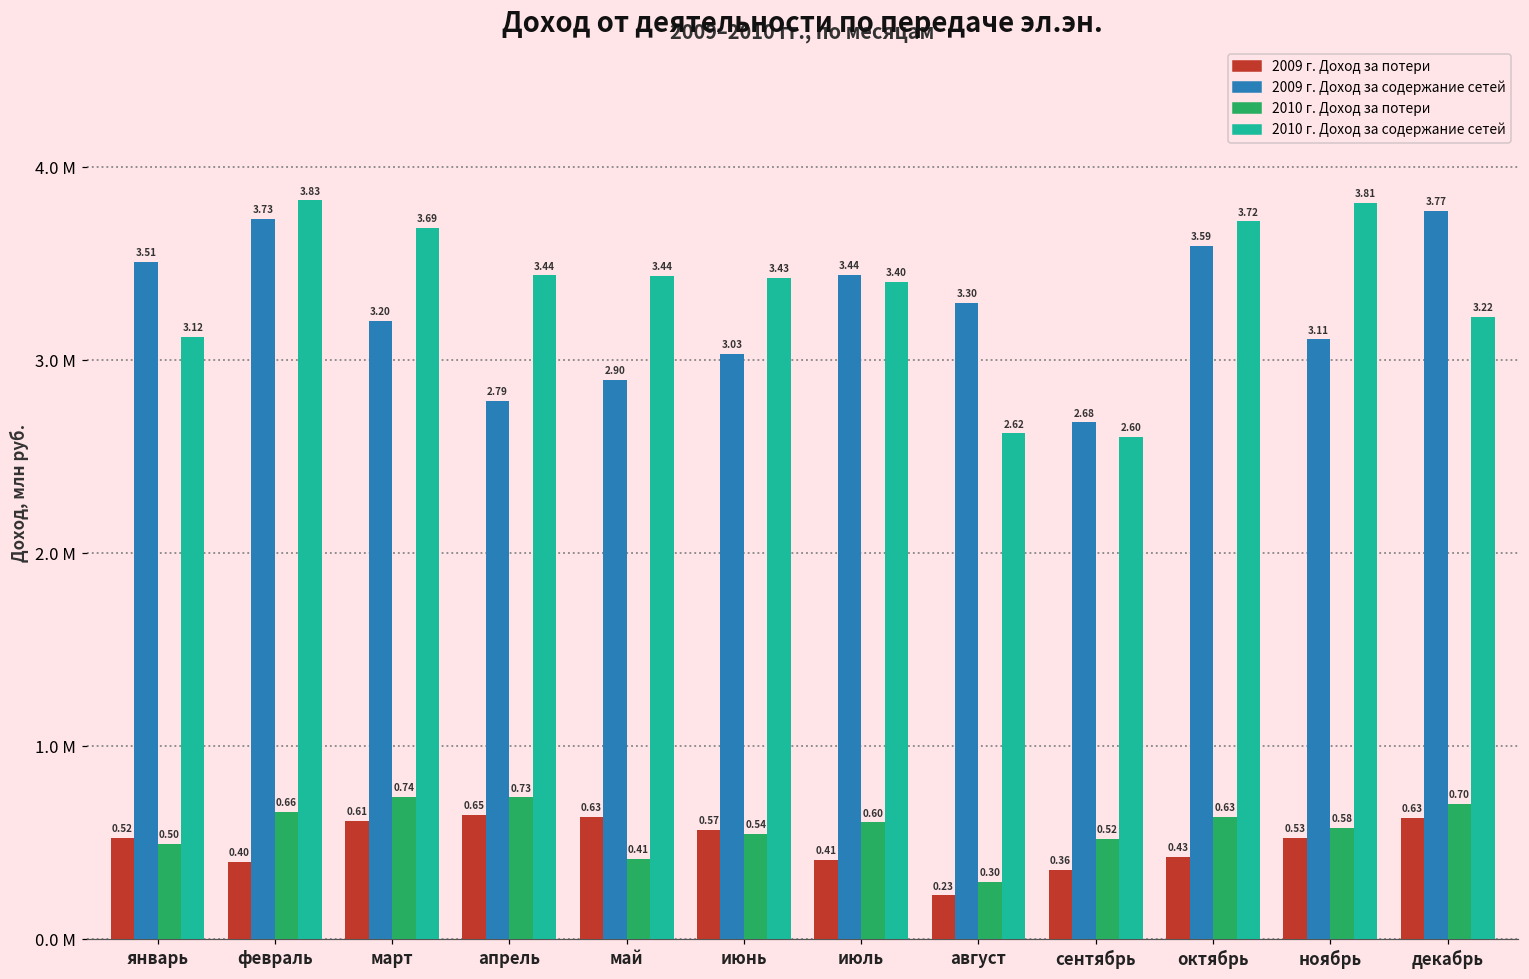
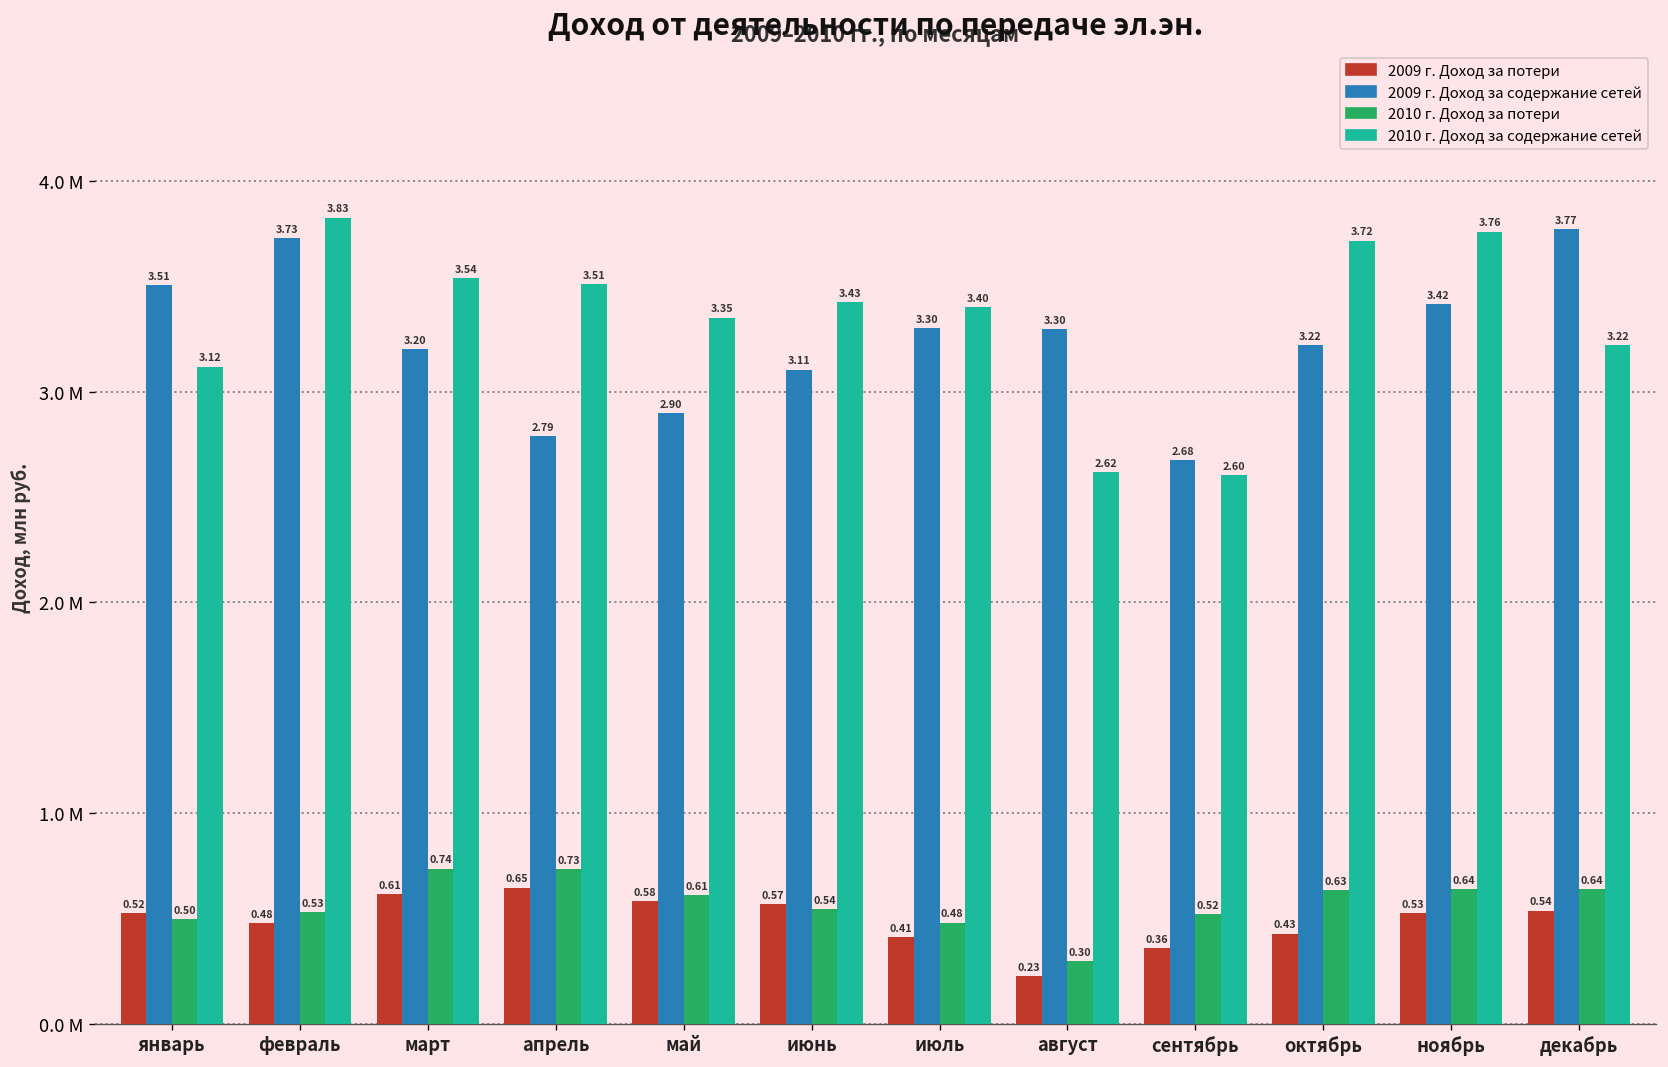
  {
    "2009 г. Доход за потери": {
      "январь": 0.52,
-     "февраль": 0.40,
+     "февраль": 0.48,
      "март": 0.61,
      "апрель": 0.65,
-     "май": 0.63,
+     "май": 0.58,
      "июнь": 0.57,
      "июль": 0.41,
      "август": 0.23,
      "сентябрь": 0.36,
      "октябрь": 0.43,
      "ноябрь": 0.53,
-     "декабрь": 0.63
+     "декабрь": 0.54
    },
    "2009 г. Доход за содержание сетей": {
      "январь": 3.51,
      "февраль": 3.73,
      "март": 3.20,
      "апрель": 2.79,
      "май": 2.90,
-     "июнь": 3.03,
-     "июль": 3.44,
+     "июнь": 3.11,
+     "июль": 3.30,
      "август": 3.30,
      "сентябрь": 2.68,
-     "октябрь": 3.59,
-     "ноябрь": 3.11,
+     "октябрь": 3.22,
+     "ноябрь": 3.42,
      "декабрь": 3.77
    },
    "2010 г. Доход за потери": {
      "январь": 0.50,
-     "февраль": 0.66,
+     "февраль": 0.53,
      "март": 0.74,
      "апрель": 0.73,
-     "май": 0.41,
+     "май": 0.61,
      "июнь": 0.54,
-     "июль": 0.60,
+     "июль": 0.48,
      "август": 0.30,
      "сентябрь": 0.52,
      "октябрь": 0.63,
-     "ноябрь": 0.58,
-     "декабрь": 0.70
+     "ноябрь": 0.64,
+     "декабрь": 0.64
    },
    "2010 г. Доход за содержание сетей": {
      "январь": 3.12,
      "февраль": 3.83,
-     "март": 3.69,
-     "апрель": 3.44,
-     "май": 3.44,
+     "март": 3.54,
+     "апрель": 3.51,
+     "май": 3.35,
      "июнь": 3.43,
      "июль": 3.40,
      "август": 2.62,
      "сентябрь": 2.60,
      "октябрь": 3.72,
-     "ноябрь": 3.81,
+     "ноябрь": 3.76,
      "декабрь": 3.22
    }
  }
